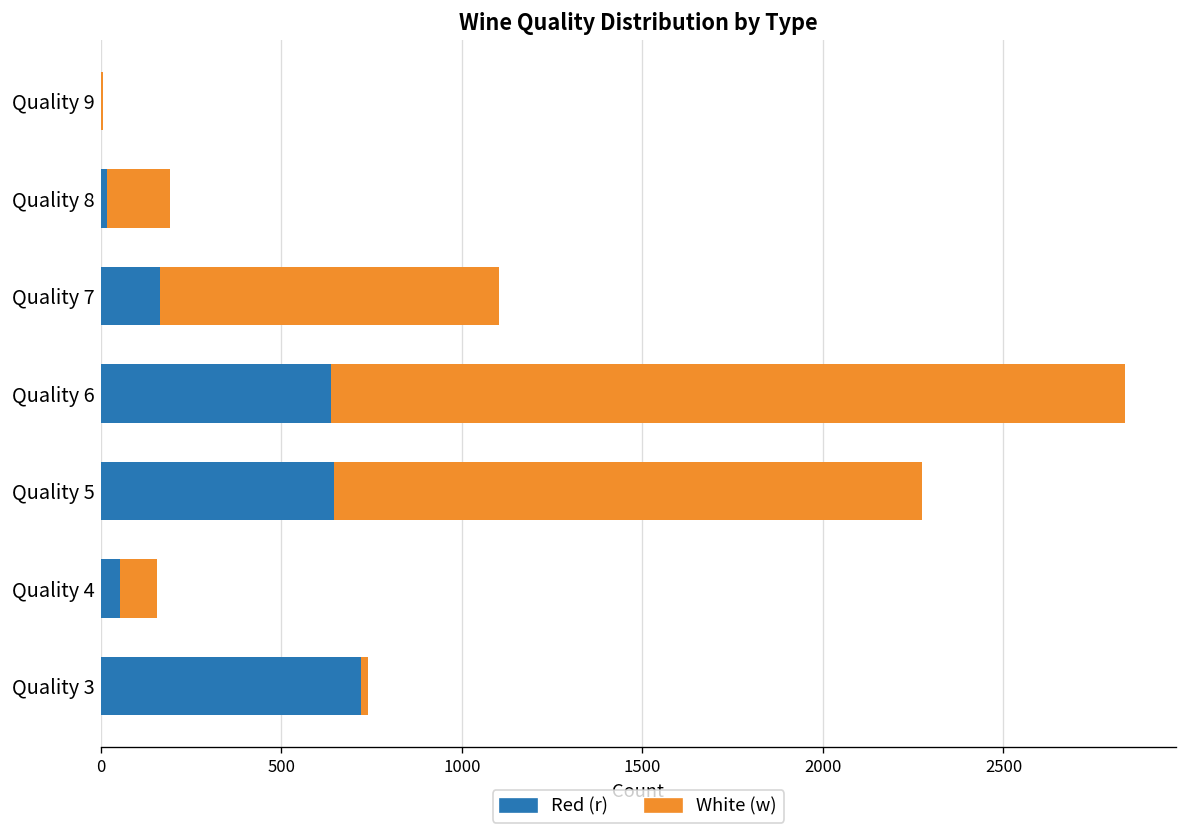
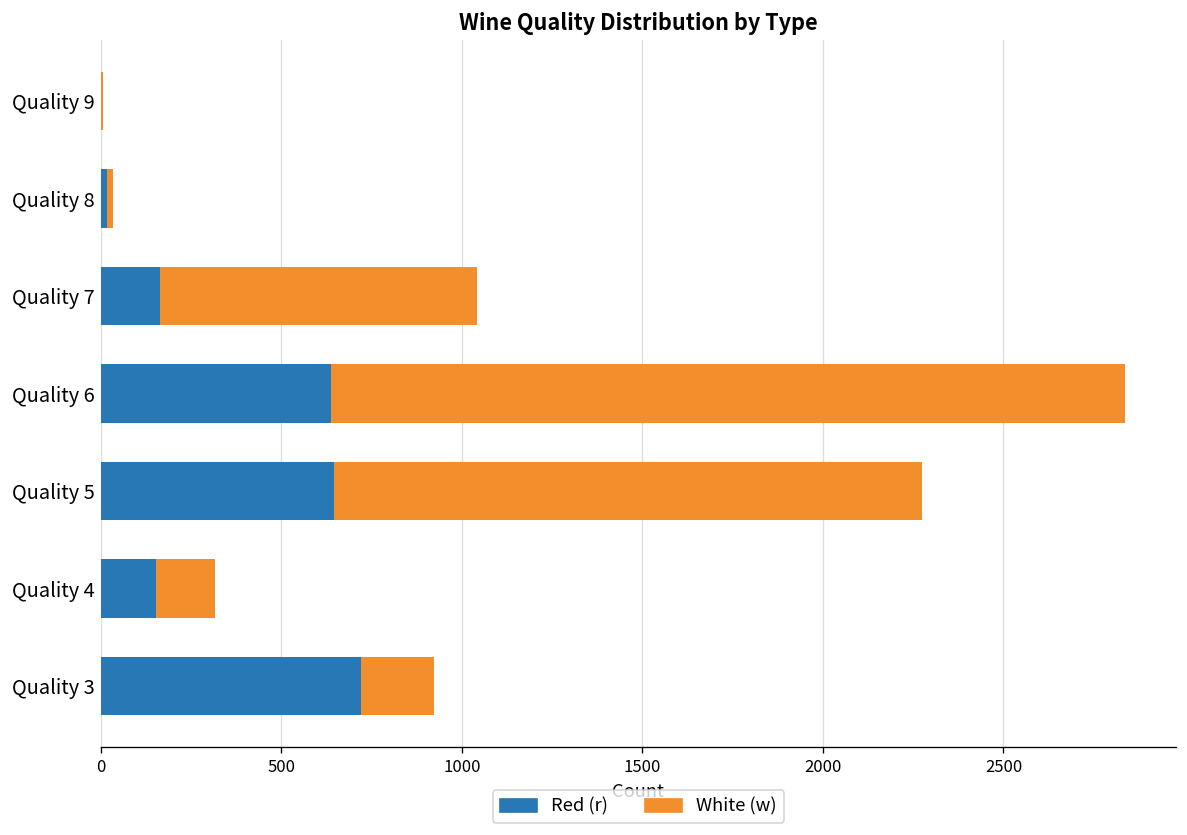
  {
    "Red (r)": {
      "Quality 9": 0,
      "Quality 8": 20,
      "Quality 7": 160,
      "Quality 6": 640,
      "Quality 5": 650,
-     "Quality 4": 50,
+     "Quality 4": 150,
      "Quality 3": 720
    },
    "White (w)": {
-     "Quality 8": 180,
-     "Quality 7": 940,
+     "Quality 8": 20,
+     "Quality 7": 880,
      "Quality 6": 2200,
      "Quality 5": 1630,
-     "Quality 4": 100,
-     "Quality 3": 20
+     "Quality 4": 160,
+     "Quality 3": 200
    }
  }
